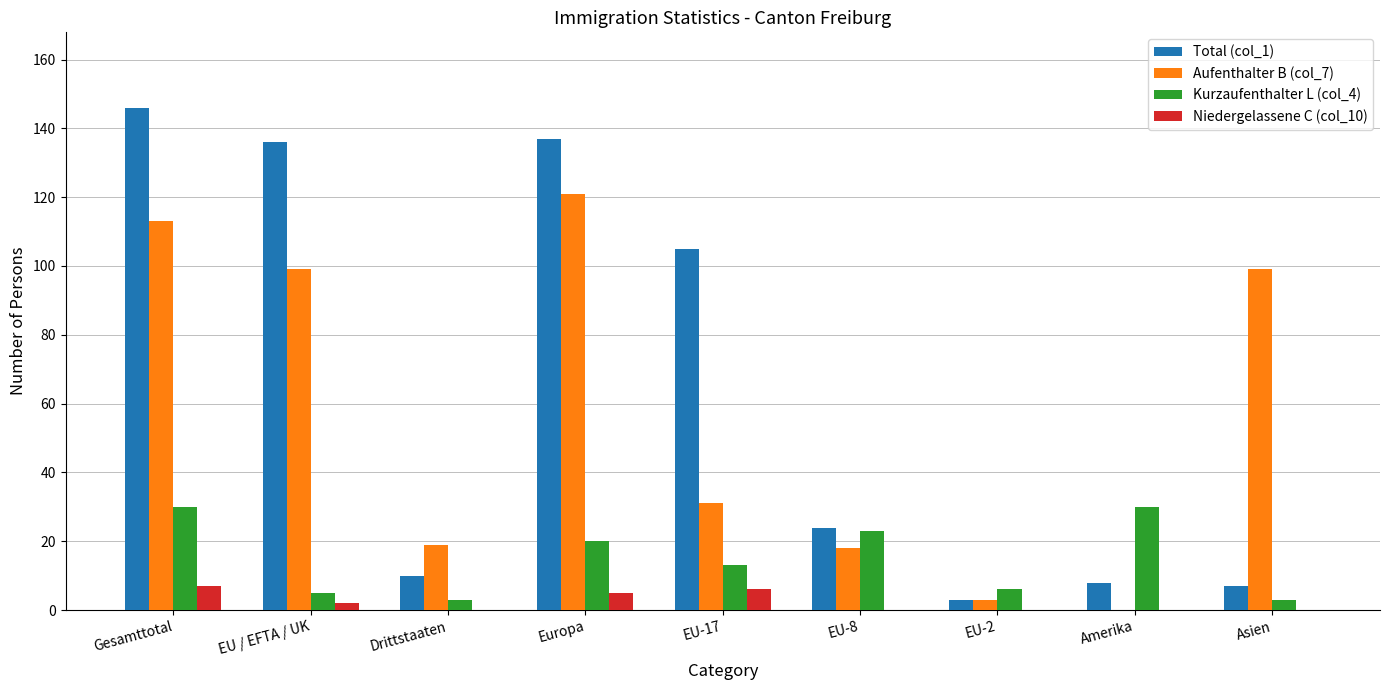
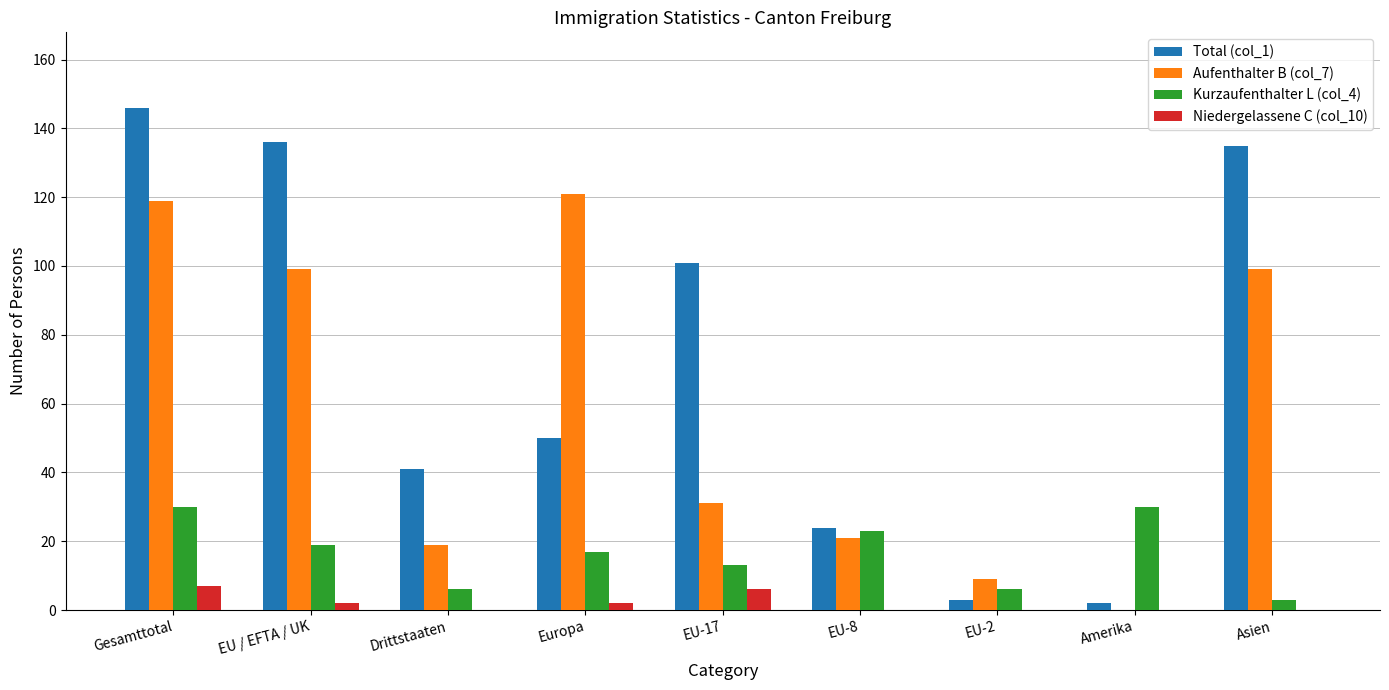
  {
    "Total (col_1)": {
      "Gesamttotal": 146,
      "EU / EFTA / UK": 136,
-     "Drittstaaten": 10,
-     "Europa": 137,
-     "EU-17": 105,
+     "Drittstaaten": 41,
+     "Europa": 50,
+     "EU-17": 101,
      "EU-8": 24,
      "EU-2": 3,
-     "Amerika": 8,
-     "Asien": 7
+     "Amerika": 2,
+     "Asien": 135
    },
    "Aufenthalter B (col_7)": {
-     "Gesamttotal": 113,
+     "Gesamttotal": 119,
      "EU / EFTA / UK": 99,
      "Drittstaaten": 19,
      "Europa": 121,
      "EU-17": 31,
-     "EU-8": 18,
-     "EU-2": 3,
+     "EU-8": 21,
+     "EU-2": 9,
      "Amerika": 0,
      "Asien": 99
    },
    "Kurzaufenthalter L (col_4)": {
      "Gesamttotal": 30,
-     "EU / EFTA / UK": 5,
-     "Drittstaaten": 3,
-     "Europa": 20,
+     "EU / EFTA / UK": 19,
+     "Drittstaaten": 6,
+     "Europa": 17,
      "EU-17": 13,
      "EU-8": 23,
      "EU-2": 6,
      "Amerika": 30,
      "Asien": 3
    },
    "Niedergelassene C (col_10)": {
      "Gesamttotal": 7,
      "EU / EFTA / UK": 2,
      "Drittstaaten": 0,
-     "Europa": 5,
+     "Europa": 2,
      "EU-17": 6,
      "EU-8": 0,
      "EU-2": 0,
      "Amerika": 0,
      "Asien": 0
    }
  }
